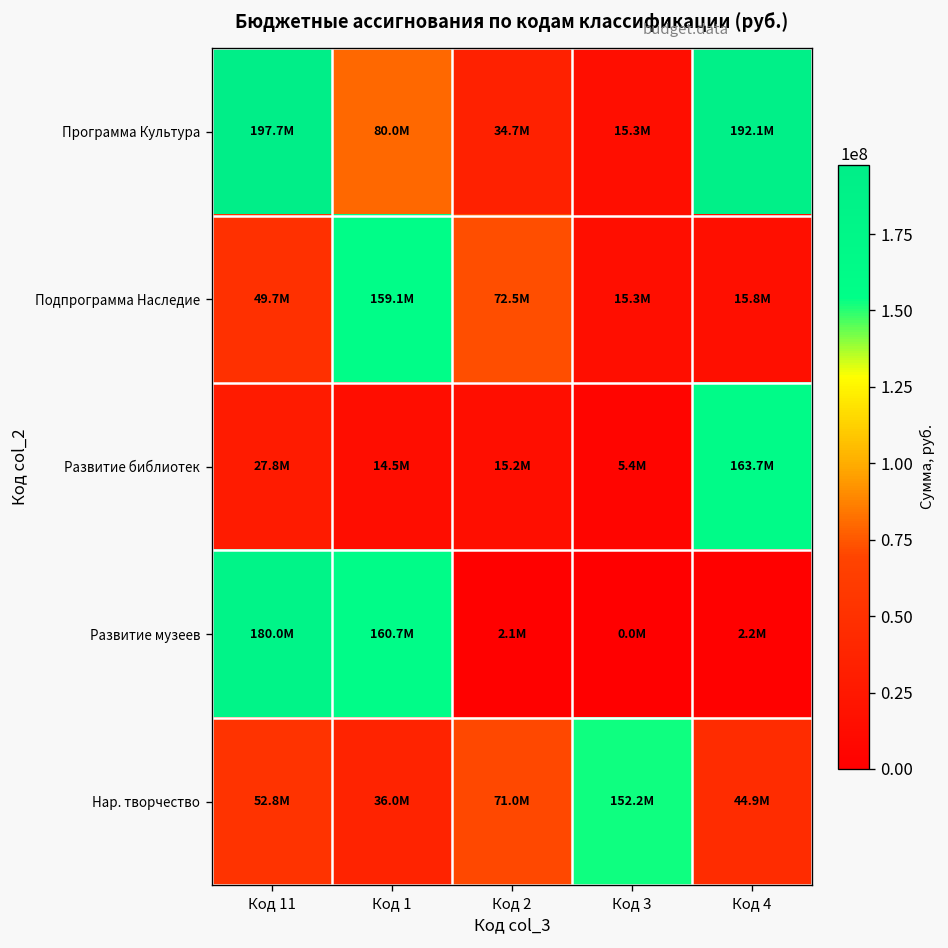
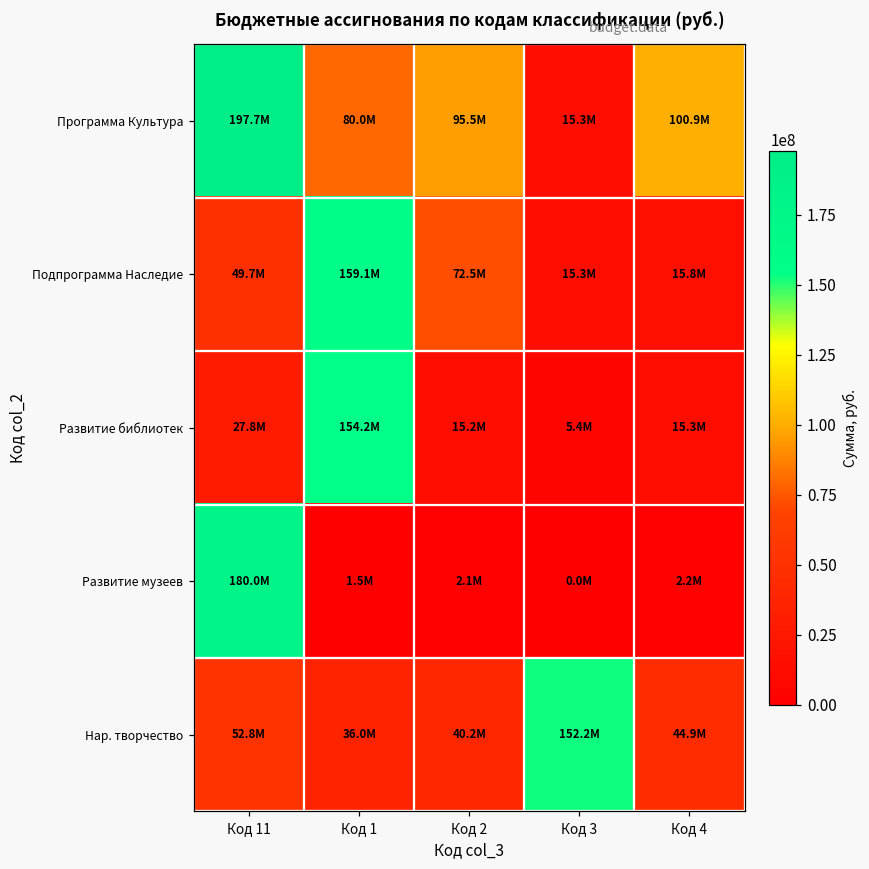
  {
    "Программа Культура": {
      "Код 11": "197.7M",
      "Код 1": "80.0M",
-     "Код 2": "34.7M",
+     "Код 2": "95.5M",
      "Код 3": "15.3M",
-     "Код 4": "192.1M"
+     "Код 4": "100.9M"
    },
    "Подпрограмма Наследие": {
      "Код 11": "49.7M",
      "Код 1": "159.1M",
      "Код 2": "72.5M",
      "Код 3": "15.3M",
      "Код 4": "15.8M"
    },
    "Развитие библиотек": {
      "Код 11": "27.8M",
-     "Код 1": "14.5M",
+     "Код 1": "154.2M",
      "Код 2": "15.2M",
      "Код 3": "5.4M",
-     "Код 4": "163.7M"
+     "Код 4": "15.3M"
    },
    "Развитие музеев": {
      "Код 11": "180.0M",
-     "Код 1": "160.7M",
+     "Код 1": "1.5M",
      "Код 2": "2.1M",
      "Код 3": "0.0M",
      "Код 4": "2.2M"
    },
    "Нар. творчество": {
      "Код 11": "52.8M",
      "Код 1": "36.0M",
-     "Код 2": "71.0M",
+     "Код 2": "40.2M",
      "Код 3": "152.2M",
      "Код 4": "44.9M"
    }
  }
